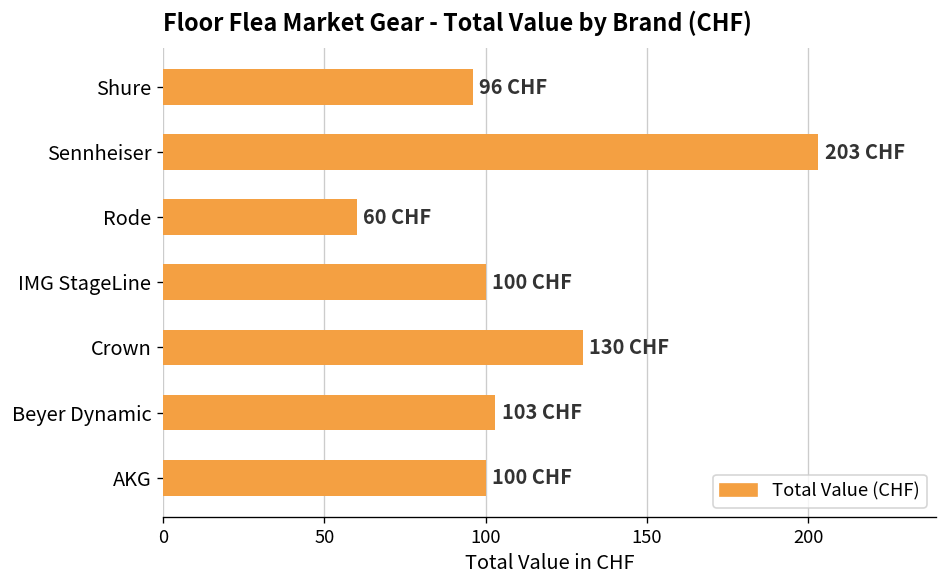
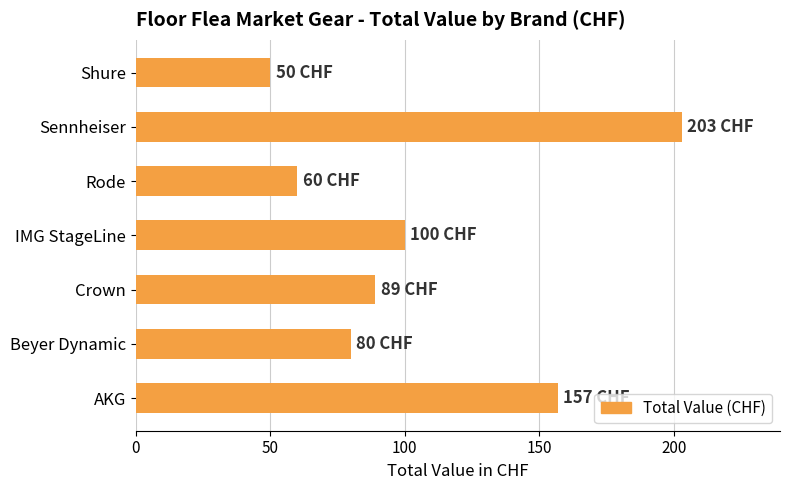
  {
-   "Shure": 96,
+   "Shure": 50,
    "Sennheiser": 203,
    "Rode": 60,
    "IMG StageLine": 100,
-   "Crown": 130,
-   "Beyer Dynamic": 103,
-   "AKG": 100
+   "Crown": 89,
+   "Beyer Dynamic": 80,
+   "AKG": 157
  }
